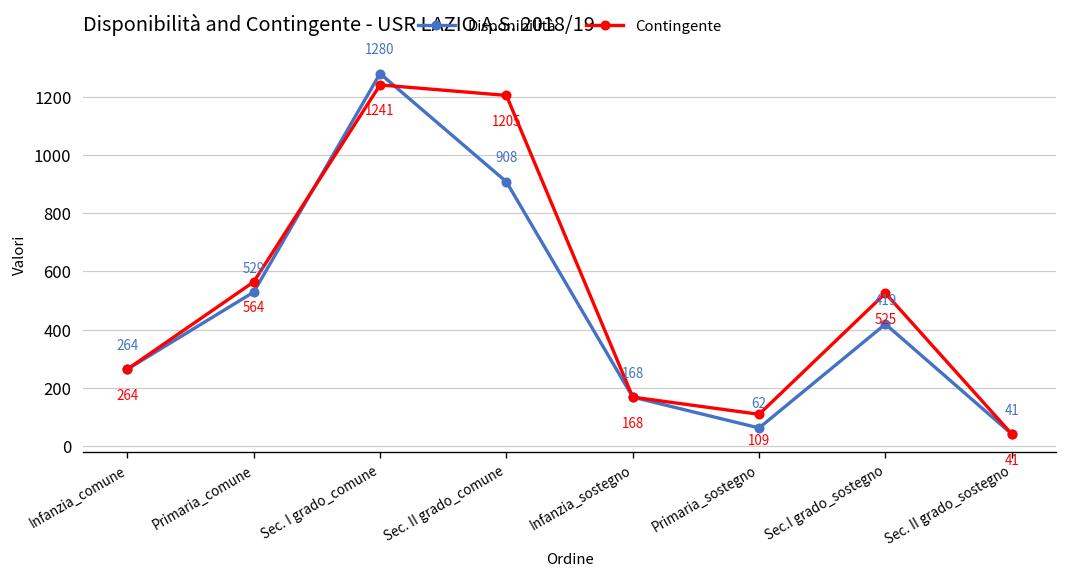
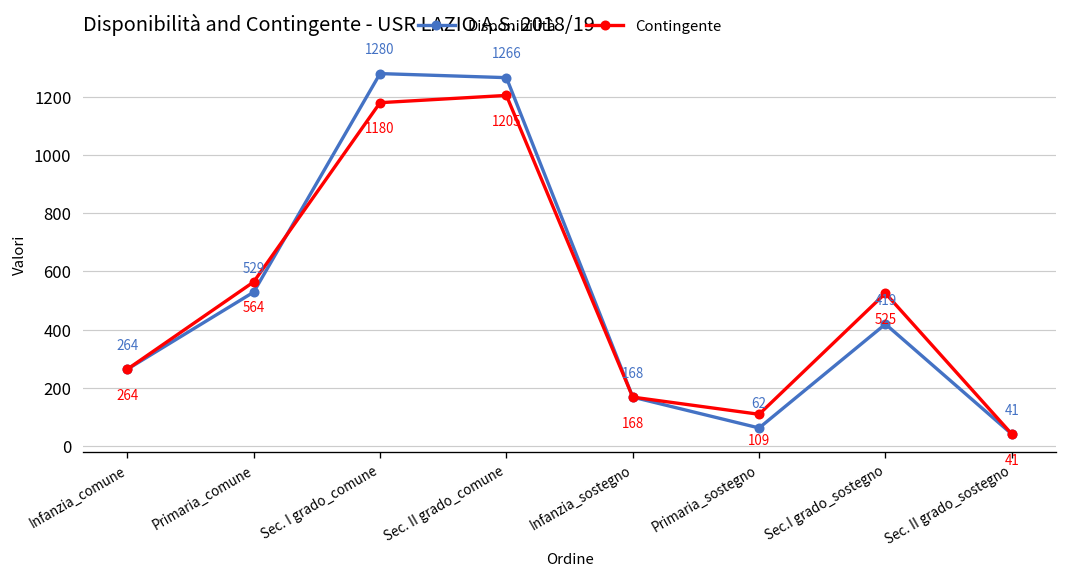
  {
    "Disponibilità": {
      "Primaria_comune": 529,
      "Sec. I grado_comune": 1280,
-     "Sec. II grado_comune": 908,
+     "Sec. II grado_comune": 1266,
      "Primaria_sostegno": 62
    },
    "Contingente": {
      "Primaria_comune": 564,
-     "Sec. I grado_comune": 1241,
+     "Sec. I grado_comune": 1180,
      "Sec. II grado_comune": 1205,
      "Primaria_sostegno": 109
    }
  }
